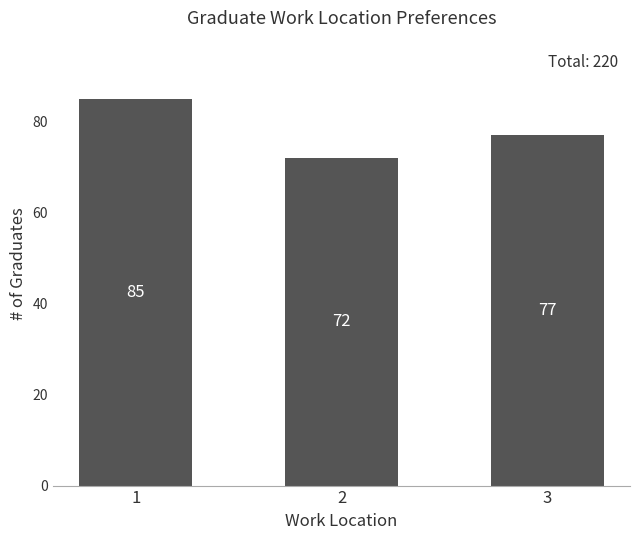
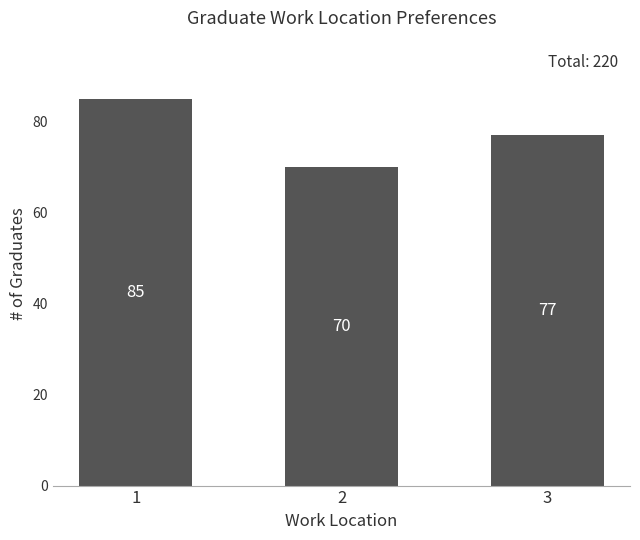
  {
    "1": 85,
-   "2": 72,
+   "2": 70,
    "3": 77
  }
